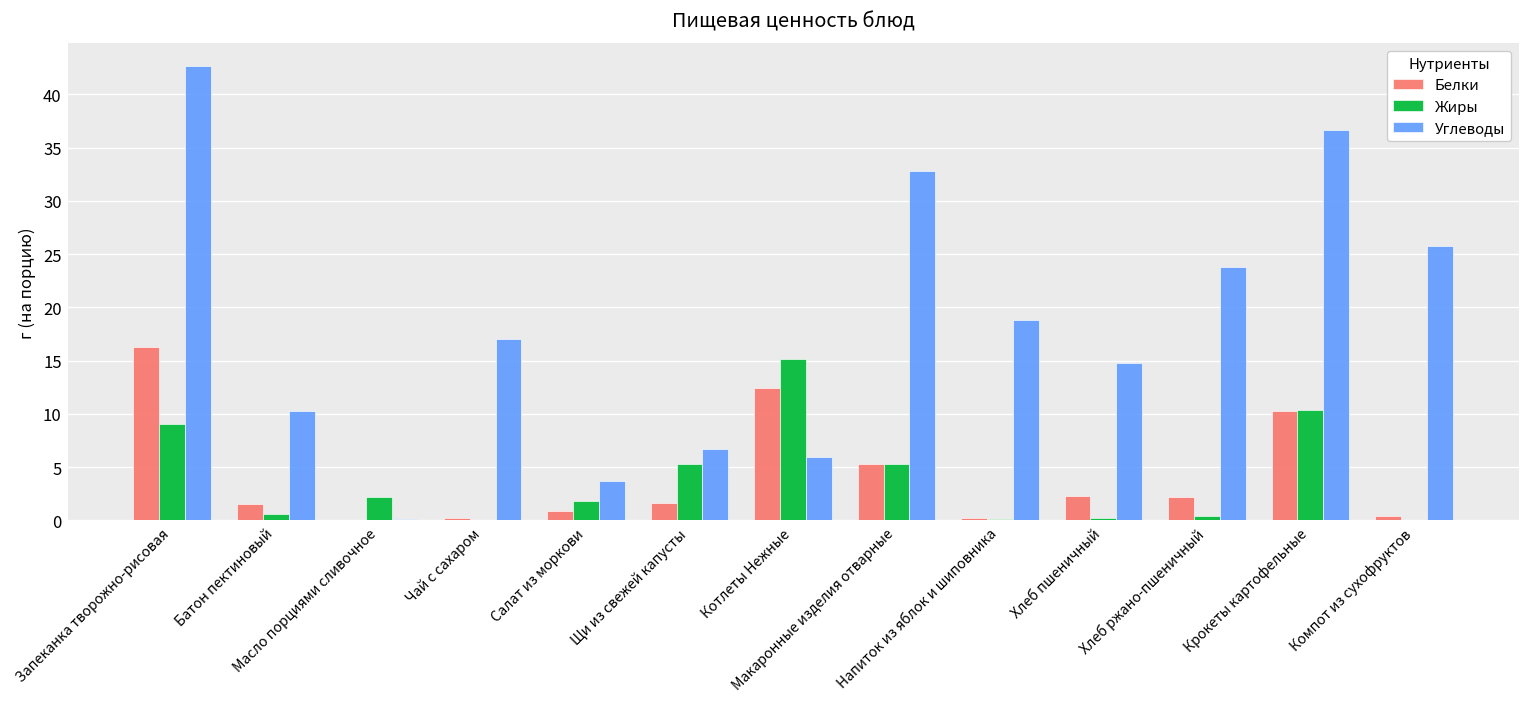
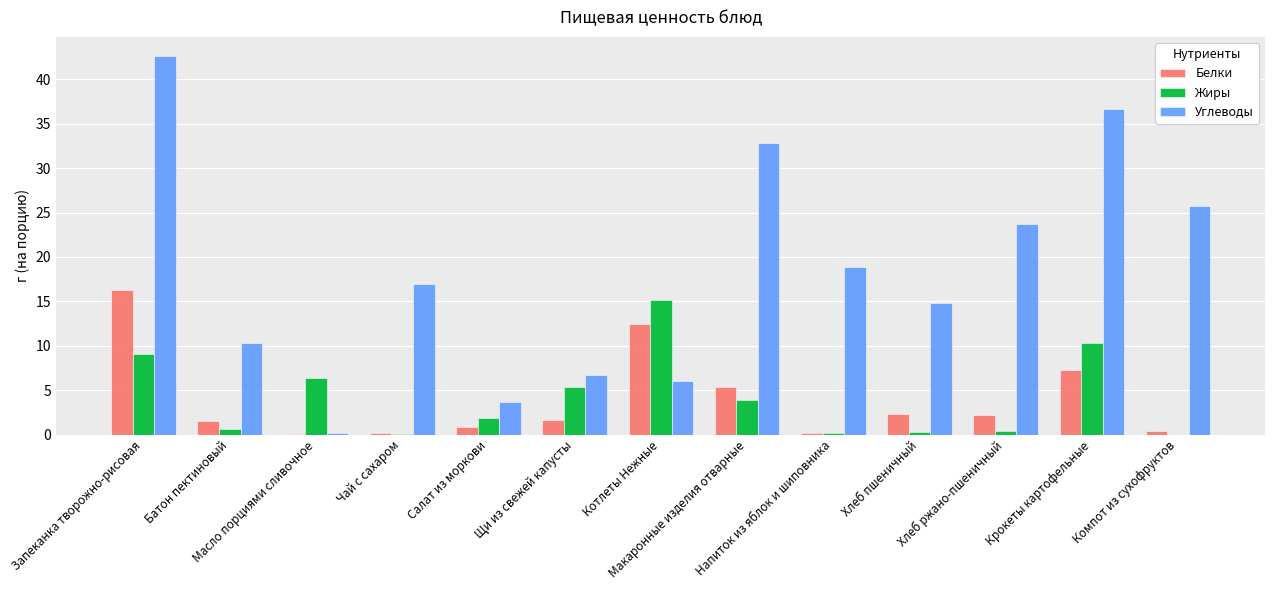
  {
    "Белки": {
      "Запеканка творожно-рисовая": 16,
      "Батон пектиновый": 2,
      "Салат из моркови": 1,
      "Щи из свежей капусты": 2,
      "Котлеты Нежные": 12,
      "Макаронные изделия отварные": 5,
      "Хлеб пшеничный": 2,
      "Хлеб ржано-пшеничный": 2,
-     "Крокеты картофельные": 10,
+     "Крокеты картофельные": 7,
      "Компот из сухофруктов": 0
    },
    "Жиры": {
      "Запеканка творожно-рисовая": 9,
      "Батон пектиновый": 1,
-     "Масло порциями сливочное": 2,
+     "Масло порциями сливочное": 6,
      "Салат из моркови": 2,
      "Щи из свежей капусты": 5,
      "Котлеты Нежные": 15,
-     "Макаронные изделия отварные": 5,
+     "Макаронные изделия отварные": 4,
      "Хлеб ржано-пшеничный": 0,
      "Крокеты картофельные": 10,
      "Компот из сухофруктов": 0
    },
    "Углеводы": {
      "Запеканка творожно-рисовая": 43,
      "Батон пектиновый": 10,
      "Чай с сахаром": 17,
      "Салат из моркови": 4,
      "Щи из свежей капусты": 7,
      "Котлеты Нежные": 6,
      "Макаронные изделия отварные": 33,
      "Напиток из яблок и шиповника": 19,
      "Хлеб пшеничный": 15,
      "Хлеб ржано-пшеничный": 24,
      "Крокеты картофельные": 37,
      "Компот из сухофруктов": 26
    }
  }
